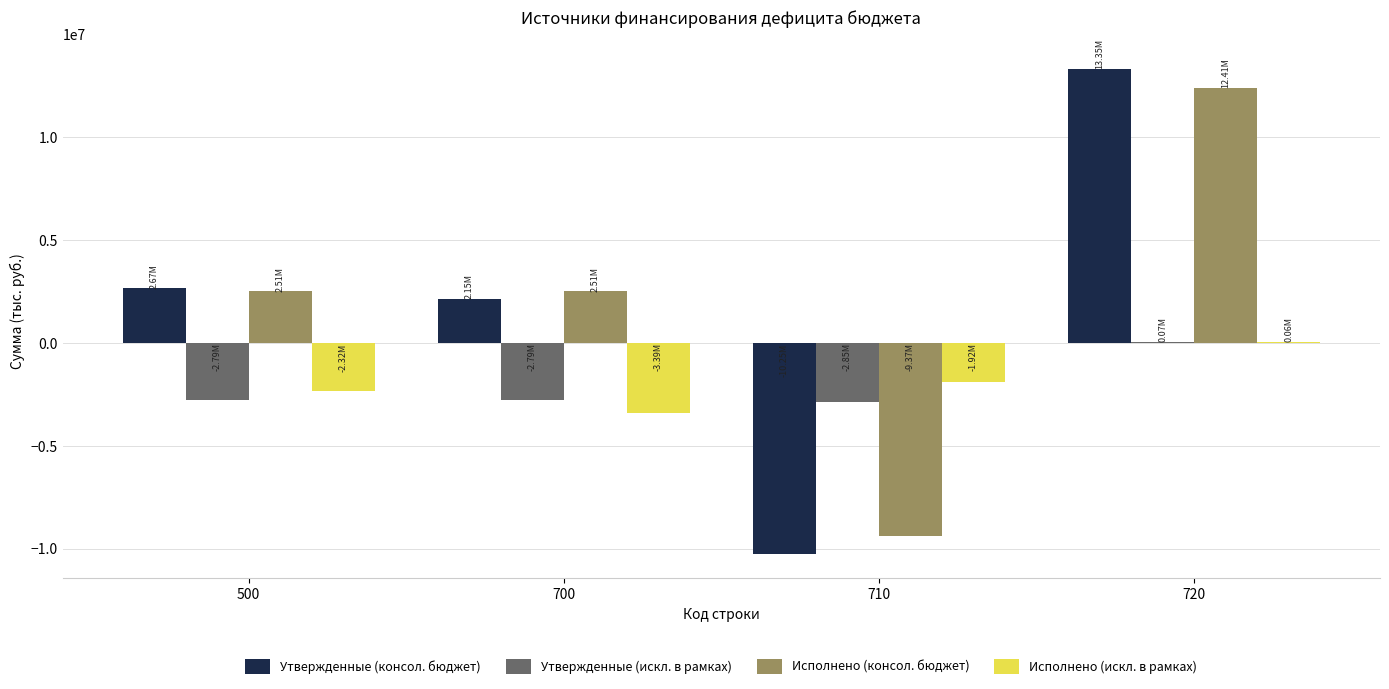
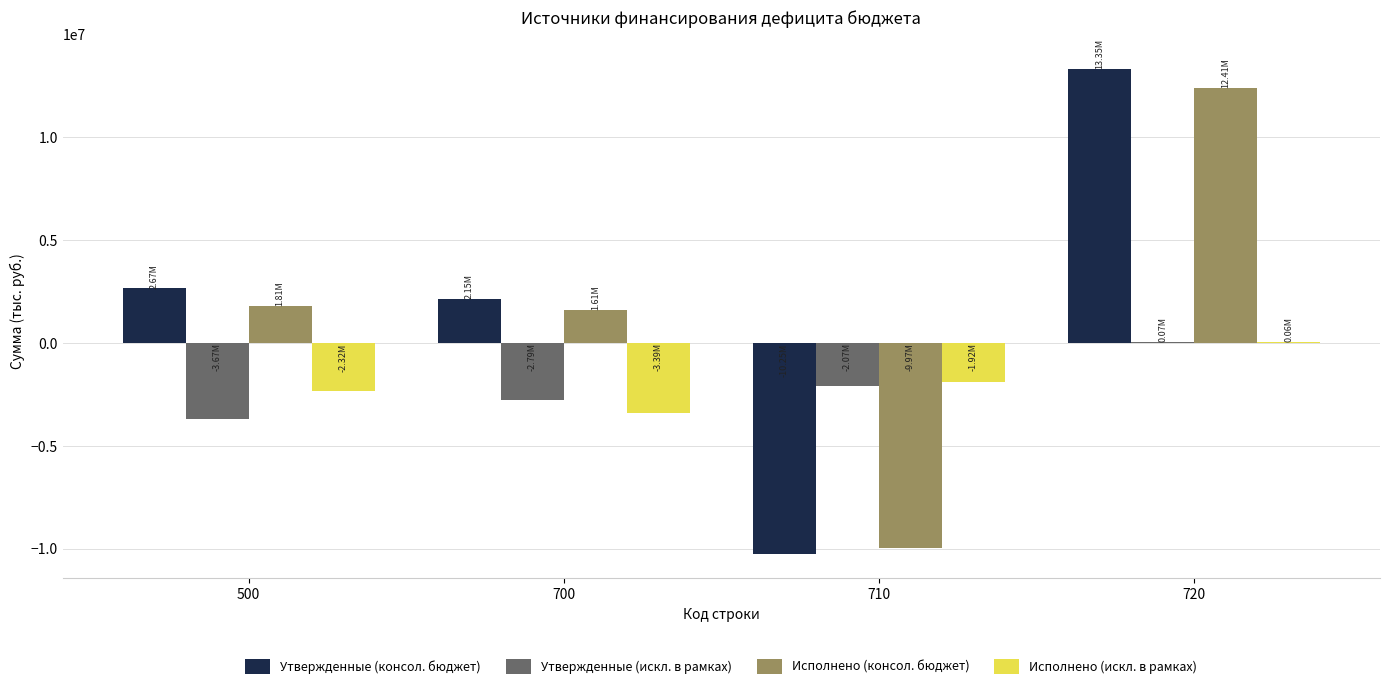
  {
    "Утвержденные (консол. бюджет)": {
      "500": "2.67M",
      "700": "2.15M",
      "720": "13.35M"
    },
    "Утвержденные (искл. в рамках)": {
-     "500": "-2.79M",
+     "500": "-3.67M",
      "700": "-2.79M",
-     "710": "-2.85M",
+     "710": "-2.07M",
      "720": "0.07M"
    },
    "Исполнено (консол. бюджет)": {
-     "500": "2.51M",
-     "700": "2.51M",
-     "710": "-9.37M",
+     "500": "1.81M",
+     "700": "1.61M",
+     "710": "-9.97M",
      "720": "12.41M"
    },
    "Исполнено (искл. в рамках)": {
      "500": "-2.32M",
      "700": "-3.39M",
      "710": "-1.92M",
      "720": "0.06M"
    }
  }
